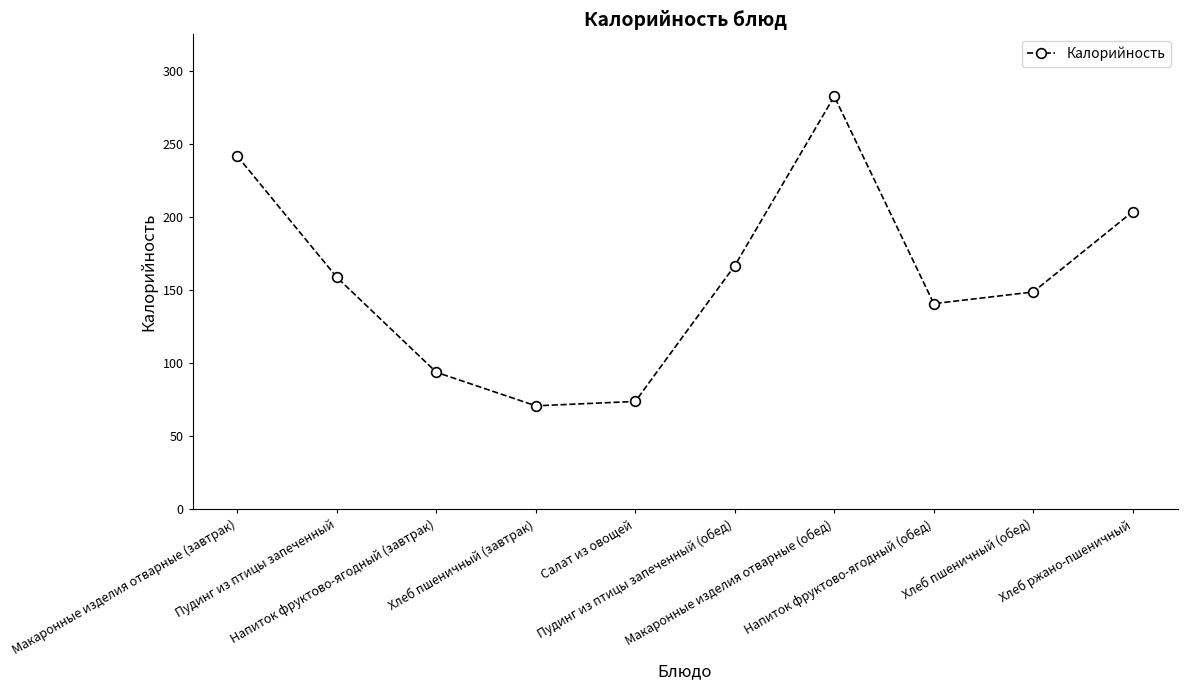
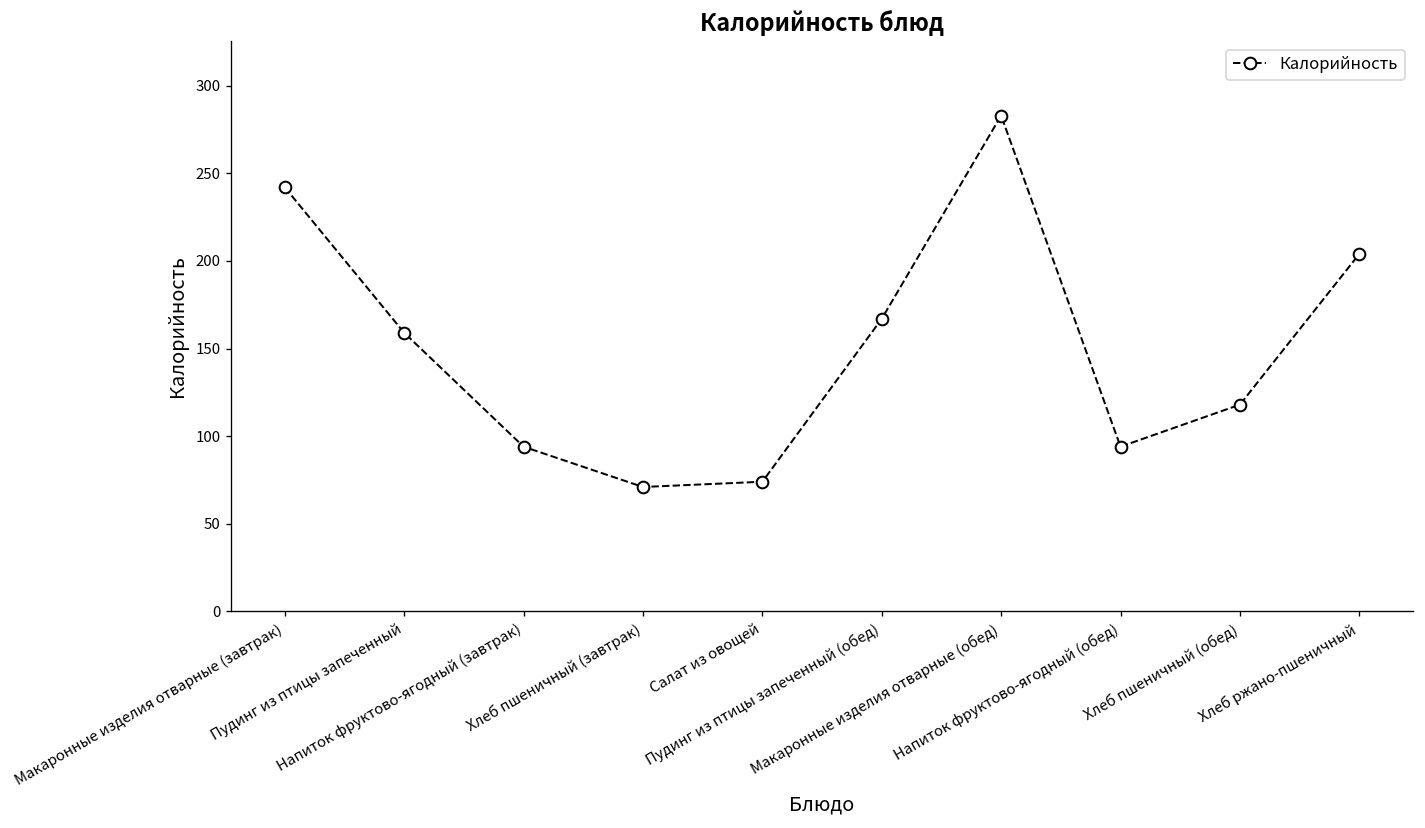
  {
    "Макаронные изделия отварные (завтрак)": 242,
    "Пудинг из птицы запеченный": 159,
    "Напиток фруктово-ягодный (завтрак)": 94,
    "Хлеб пшеничный (завтрак)": 71,
    "Салат из овощей": 74,
    "Пудинг из птицы запеченный (обед)": 167,
    "Макаронные изделия отварные (обед)": 283,
-   "Напиток фруктово-ягодный (обед)": 141,
-   "Хлеб пшеничный (обед)": 149,
+   "Напиток фруктово-ягодный (обед)": 94,
+   "Хлеб пшеничный (обед)": 118,
    "Хлеб ржано-пшеничный": 204
  }
